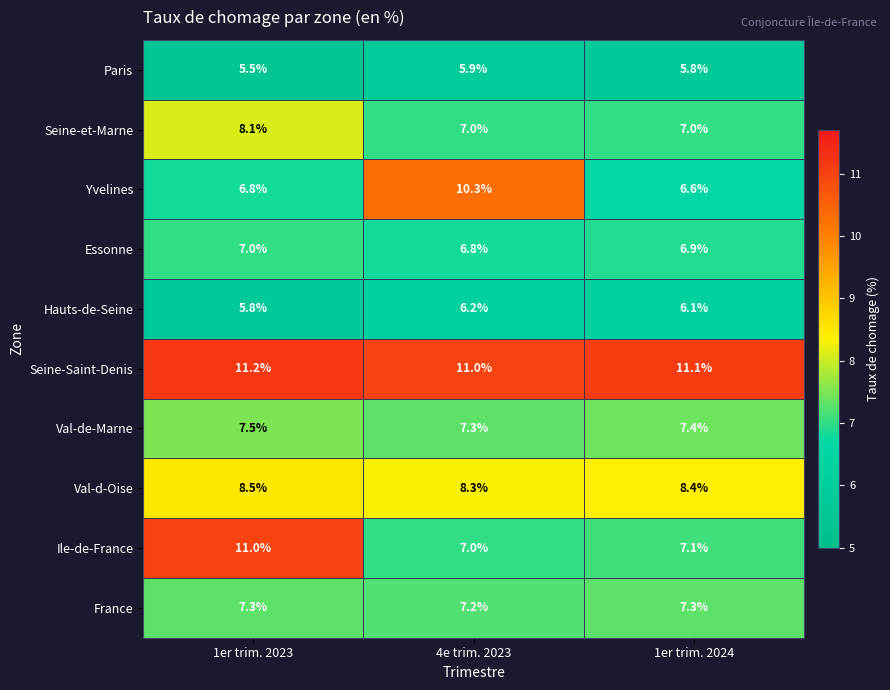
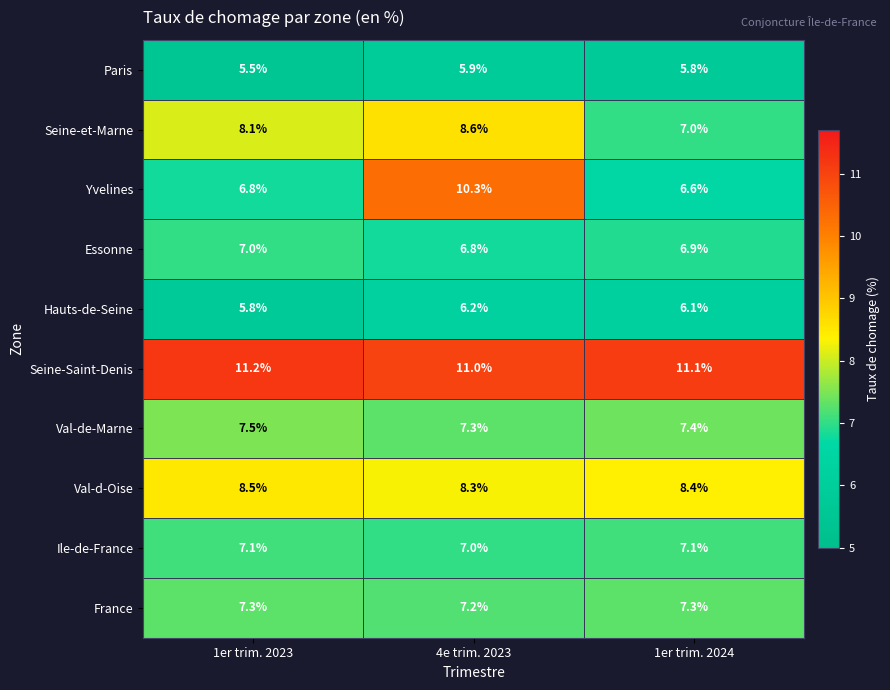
  {
    "Paris": {
      "1er trim. 2023": "5.5%",
      "4e trim. 2023": "5.9%",
      "1er trim. 2024": "5.8%"
    },
    "Seine-et-Marne": {
      "1er trim. 2023": "8.1%",
-     "4e trim. 2023": "7.0%",
+     "4e trim. 2023": "8.6%",
      "1er trim. 2024": "7.0%"
    },
    "Yvelines": {
      "1er trim. 2023": "6.8%",
      "4e trim. 2023": "10.3%",
      "1er trim. 2024": "6.6%"
    },
    "Essonne": {
      "1er trim. 2023": "7.0%",
      "4e trim. 2023": "6.8%",
      "1er trim. 2024": "6.9%"
    },
    "Hauts-de-Seine": {
      "1er trim. 2023": "5.8%",
      "4e trim. 2023": "6.2%",
      "1er trim. 2024": "6.1%"
    },
    "Seine-Saint-Denis": {
      "1er trim. 2023": "11.2%",
      "4e trim. 2023": "11.0%",
      "1er trim. 2024": "11.1%"
    },
    "Val-de-Marne": {
      "1er trim. 2023": "7.5%",
      "4e trim. 2023": "7.3%",
      "1er trim. 2024": "7.4%"
    },
    "Val-d-Oise": {
      "1er trim. 2023": "8.5%",
      "4e trim. 2023": "8.3%",
      "1er trim. 2024": "8.4%"
    },
    "Ile-de-France": {
-     "1er trim. 2023": "11.0%",
+     "1er trim. 2023": "7.1%",
      "4e trim. 2023": "7.0%",
      "1er trim. 2024": "7.1%"
    },
    "France": {
      "1er trim. 2023": "7.3%",
      "4e trim. 2023": "7.2%",
      "1er trim. 2024": "7.3%"
    }
  }
